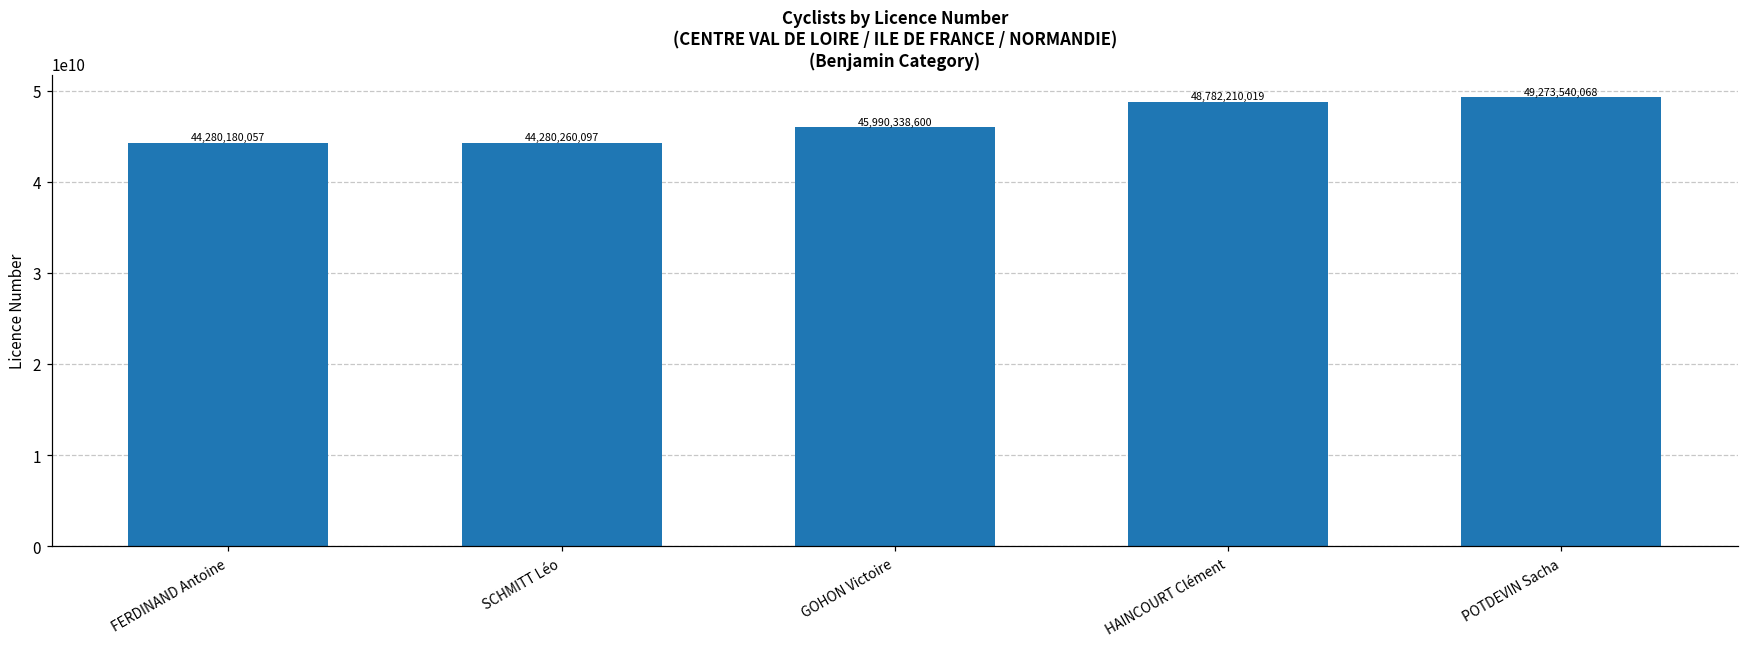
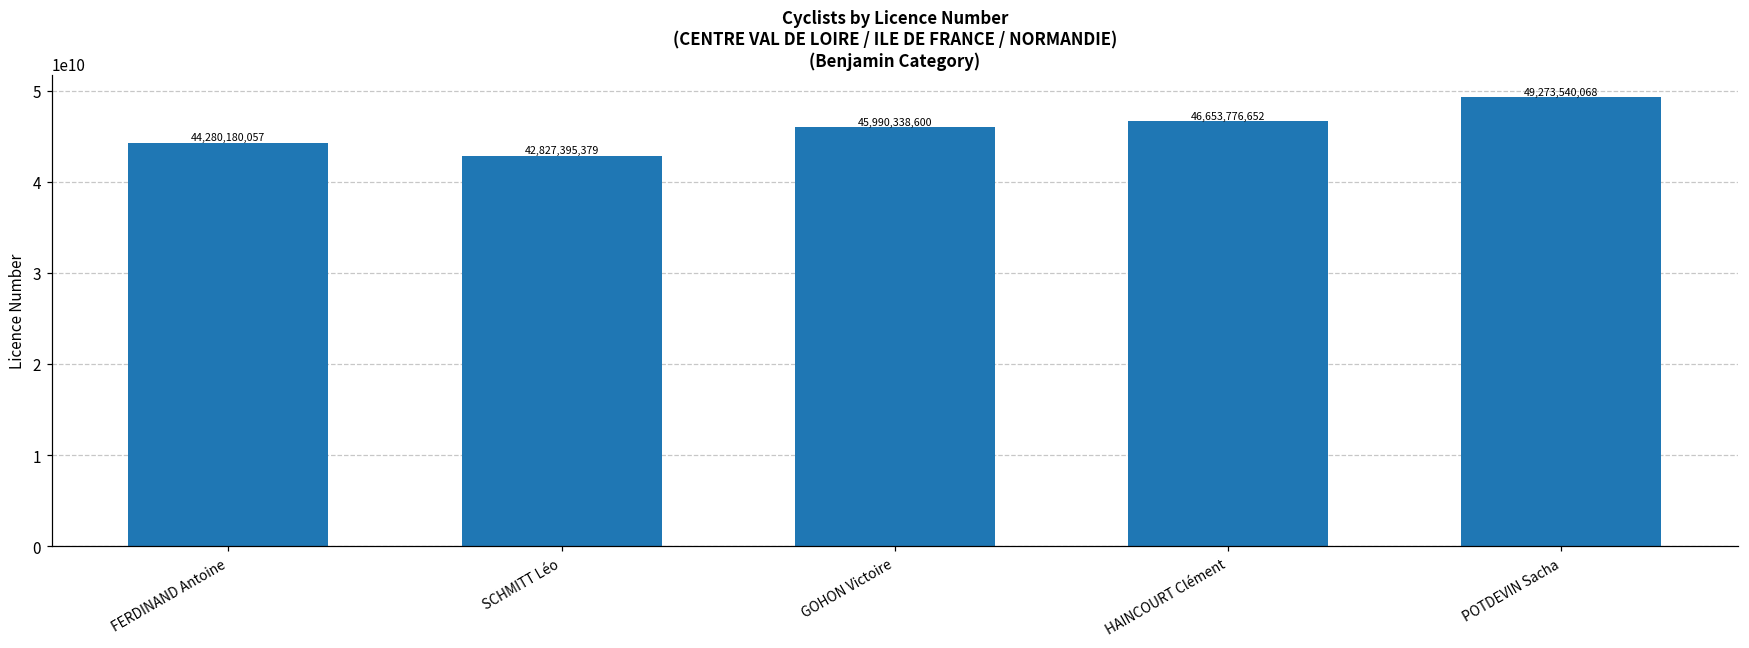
  {
    "FERDINAND Antoine": "44,280,180,057",
-   "SCHMITT Léo": "44,280,260,097",
+   "SCHMITT Léo": "42,827,395,379",
    "GOHON Victoire": "45,990,338,600",
-   "HAINCOURT Clément": "48,782,210,019",
+   "HAINCOURT Clément": "46,653,776,652",
    "POTDEVIN Sacha": "49,273,540,068"
  }
